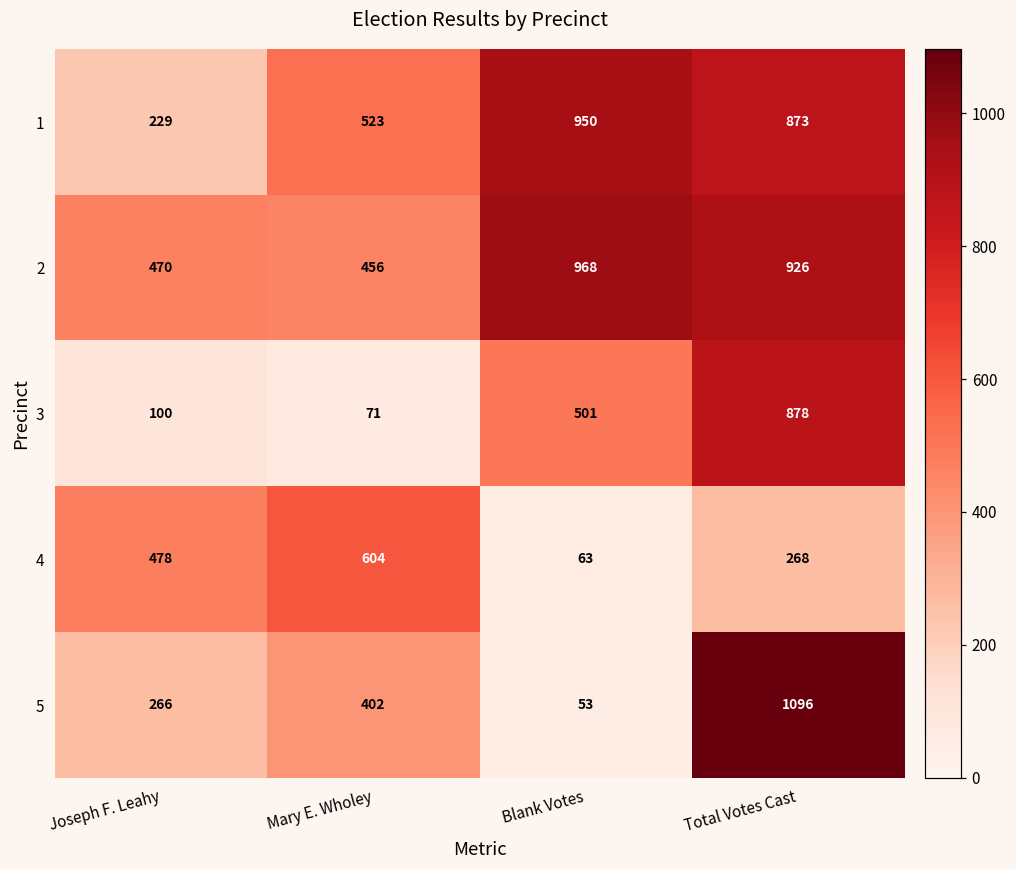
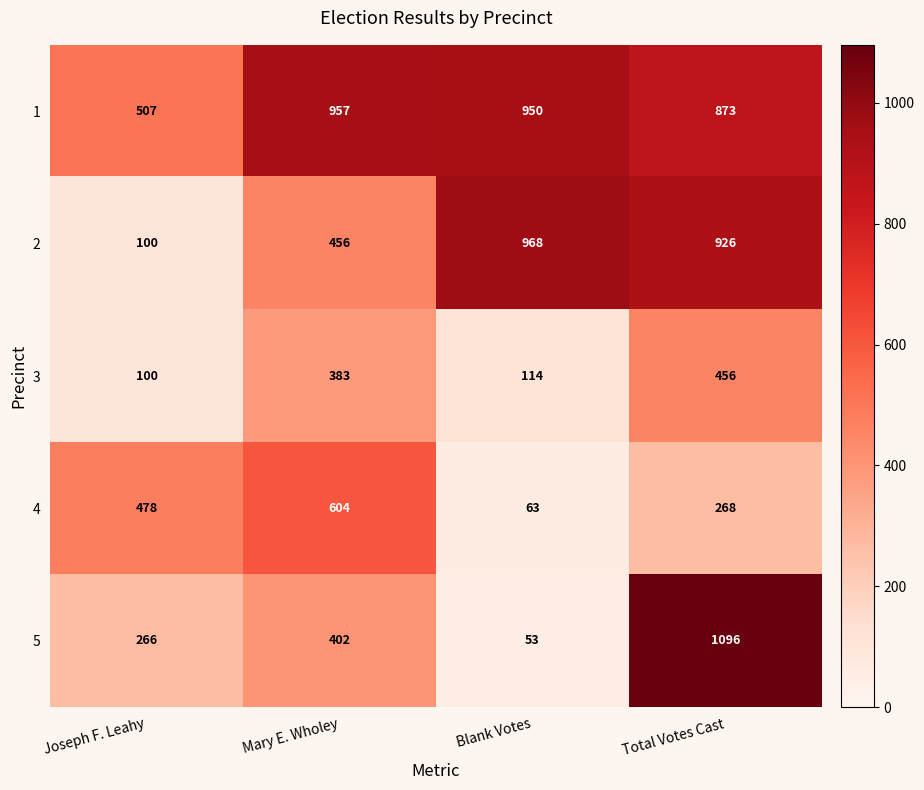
  {
    "1": {
-     "Joseph F. Leahy": 229,
-     "Mary E. Wholey": 523,
+     "Joseph F. Leahy": 507,
+     "Mary E. Wholey": 957,
      "Blank Votes": 950,
      "Total Votes Cast": 873
    },
    "2": {
-     "Joseph F. Leahy": 470,
+     "Joseph F. Leahy": 100,
      "Mary E. Wholey": 456,
      "Blank Votes": 968,
      "Total Votes Cast": 926
    },
    "3": {
      "Joseph F. Leahy": 100,
-     "Mary E. Wholey": 71,
-     "Blank Votes": 501,
-     "Total Votes Cast": 878
+     "Mary E. Wholey": 383,
+     "Blank Votes": 114,
+     "Total Votes Cast": 456
    },
    "4": {
      "Joseph F. Leahy": 478,
      "Mary E. Wholey": 604,
      "Blank Votes": 63,
      "Total Votes Cast": 268
    },
    "5": {
      "Joseph F. Leahy": 266,
      "Mary E. Wholey": 402,
      "Blank Votes": 53,
      "Total Votes Cast": 1096
    }
  }
